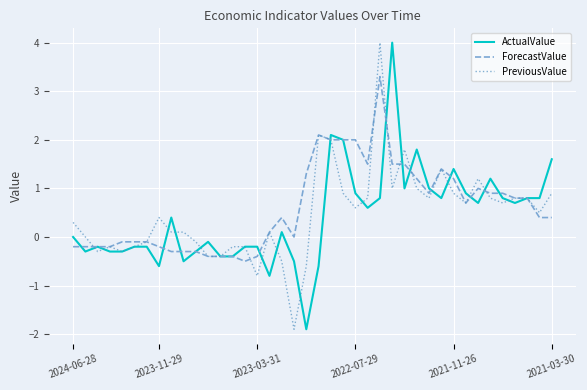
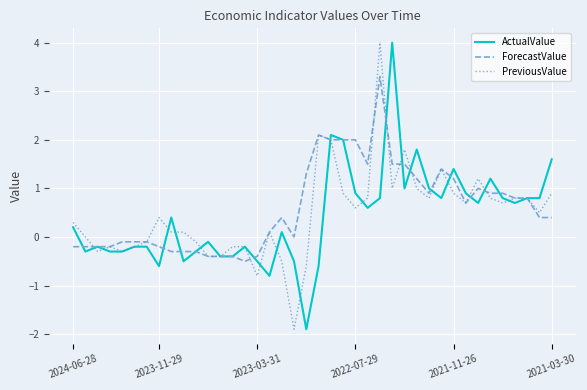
  {
    "ActualValue": {
-     "2024-06-28": 0.0,
+     "2024-06-28": 0.2,
      "2023-11-29": -0.6,
-     "2023-03-31": -0.2,
+     "2023-03-31": -0.5,
      "2022-07-29": 0.9,
      "2021-11-26": 1.4,
      "2021-03-30": 1.6
    }
  }
